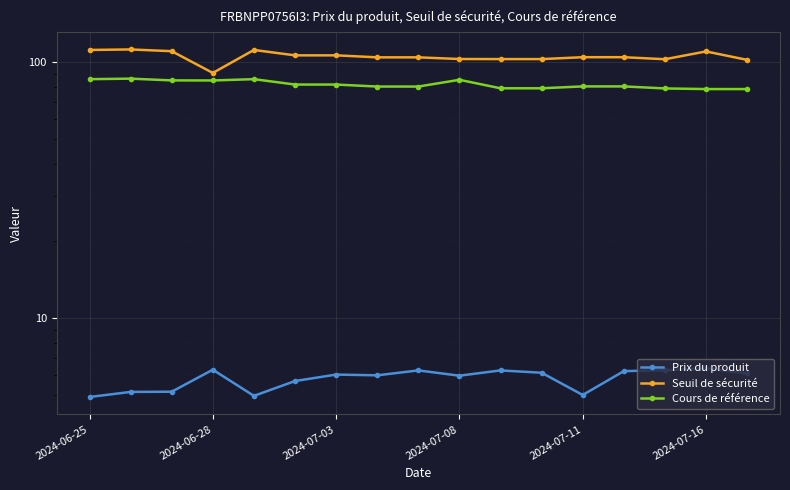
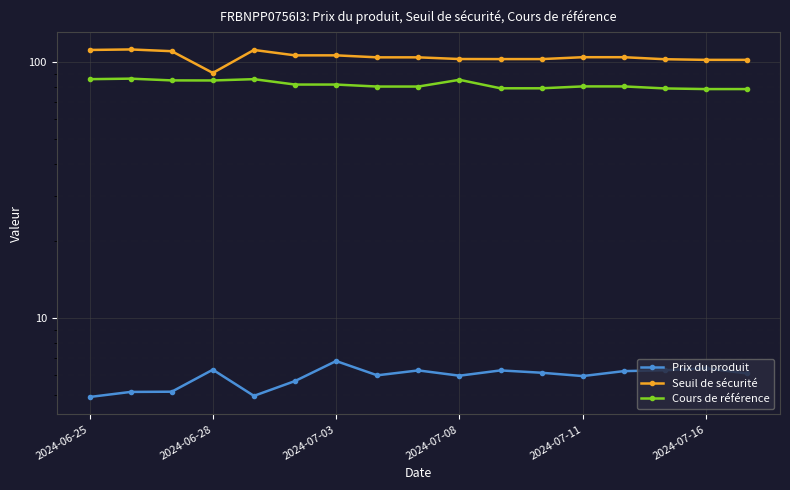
  {
    "Prix du produit": {
      "2024-06-25": 4.9,
      "2024-06-28": 6.3,
-     "2024-07-03": 6.0,
+     "2024-07-03": 6.8,
      "2024-07-08": 6.0,
-     "2024-07-11": 5.0
+     "2024-07-11": 6.0
    },
    "Seuil de sécurité": {
      "2024-06-25": 110,
      "2024-06-28": 91,
      "2024-07-03": 106,
      "2024-07-08": 103,
      "2024-07-11": 104,
-     "2024-07-16": 110
+     "2024-07-16": 102
    },
    "Cours de référence": {
      "2024-06-25": 86,
      "2024-06-28": 85,
      "2024-07-03": 82,
      "2024-07-08": 85,
      "2024-07-11": 80,
      "2024-07-16": 78
    }
  }
